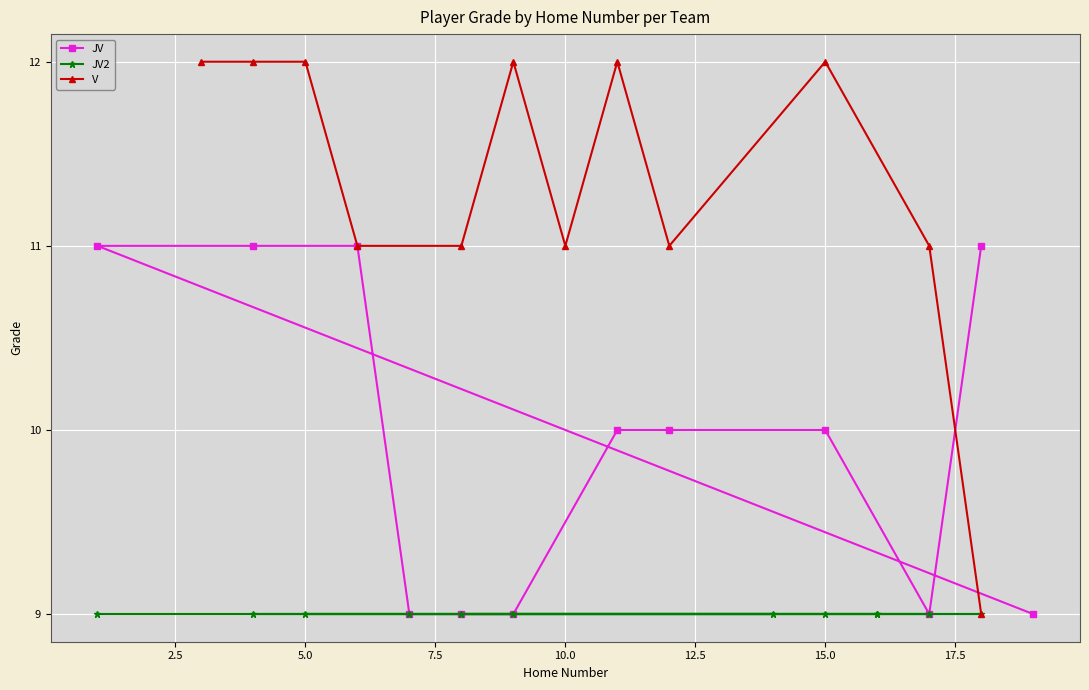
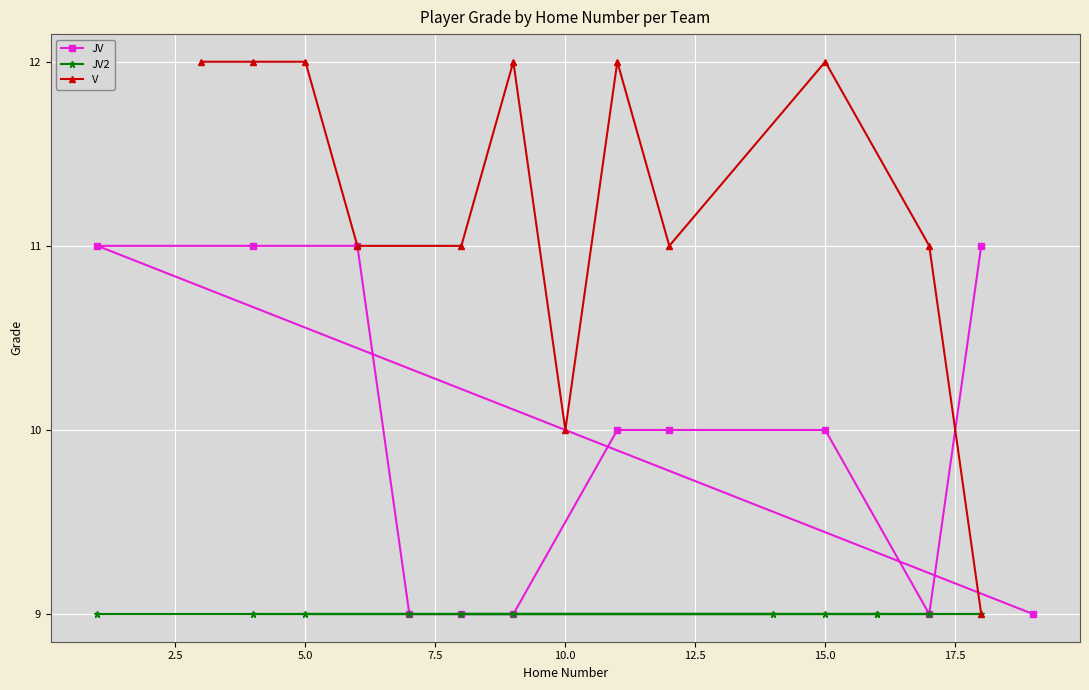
  {
    "V": {
      "5.0": 12,
-     "10.0": 11,
+     "10.0": 10,
      "15.0": 12
    }
  }
